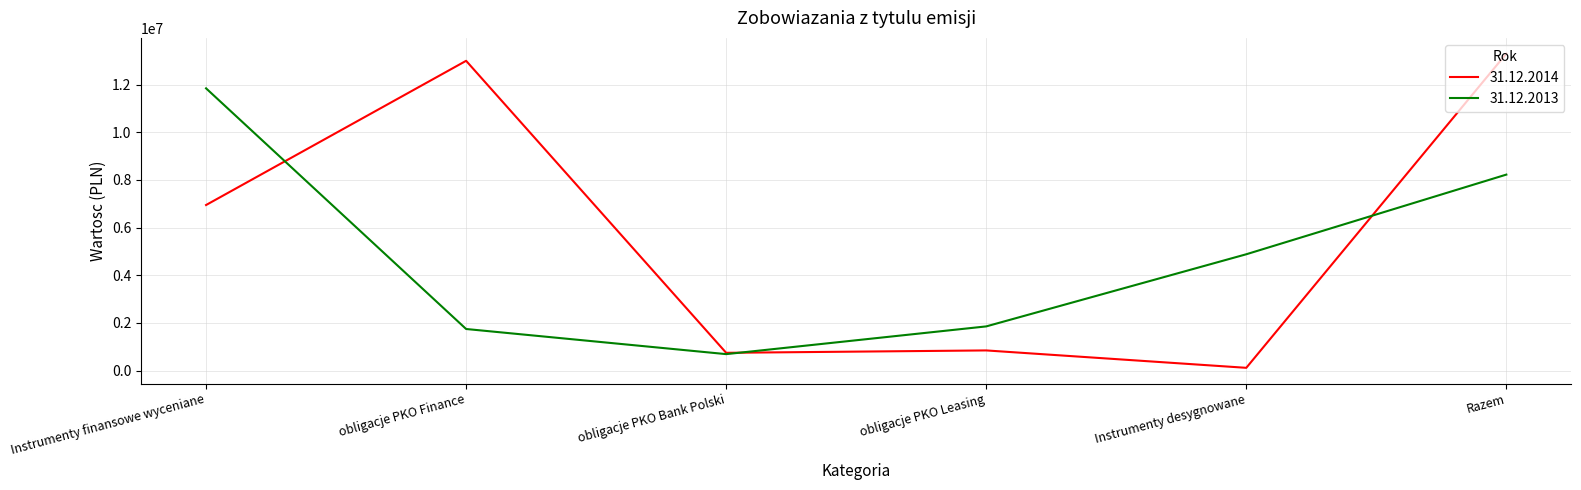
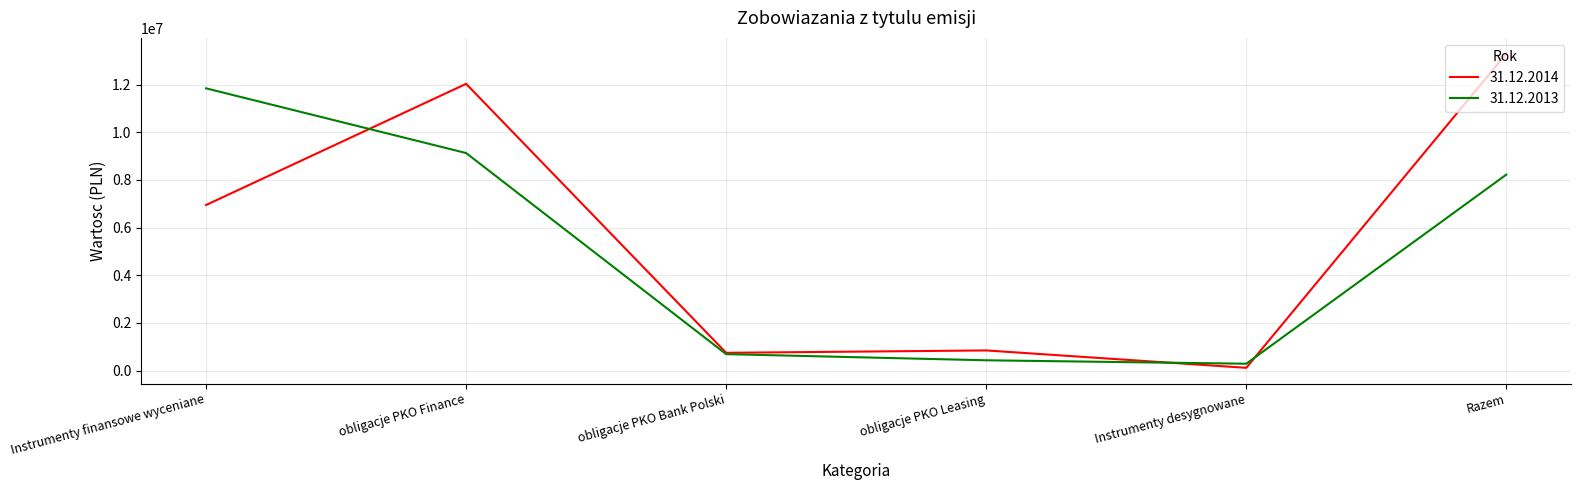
  {
    "31.12.2014": {
      "Instrumenty finansowe wyceniane": 6900000,
-     "obligacje PKO Finance": 13000000,
+     "obligacje PKO Finance": 12000000,
      "obligacje PKO Leasing": 800000,
      "Instrumenty desygnowane": 100000
    },
    "31.12.2013": {
      "Instrumenty finansowe wyceniane": 11800000,
-     "obligacje PKO Finance": 1700000,
-     "obligacje PKO Leasing": 1900000,
-     "Instrumenty desygnowane": 4900000,
+     "obligacje PKO Finance": 9100000,
+     "obligacje PKO Leasing": 400000,
+     "Instrumenty desygnowane": 300000,
      "Razem": 8200000
    }
  }
